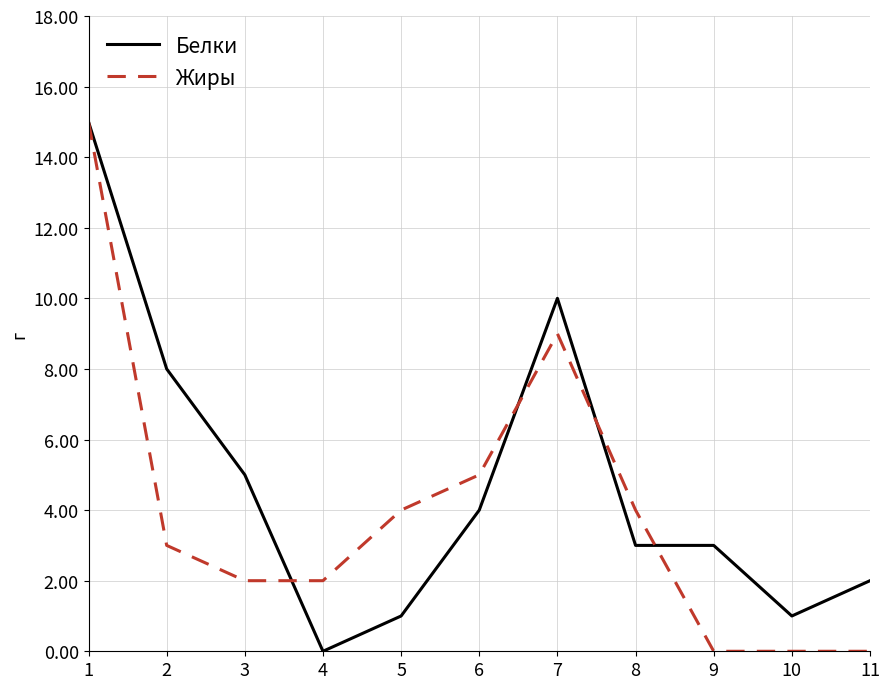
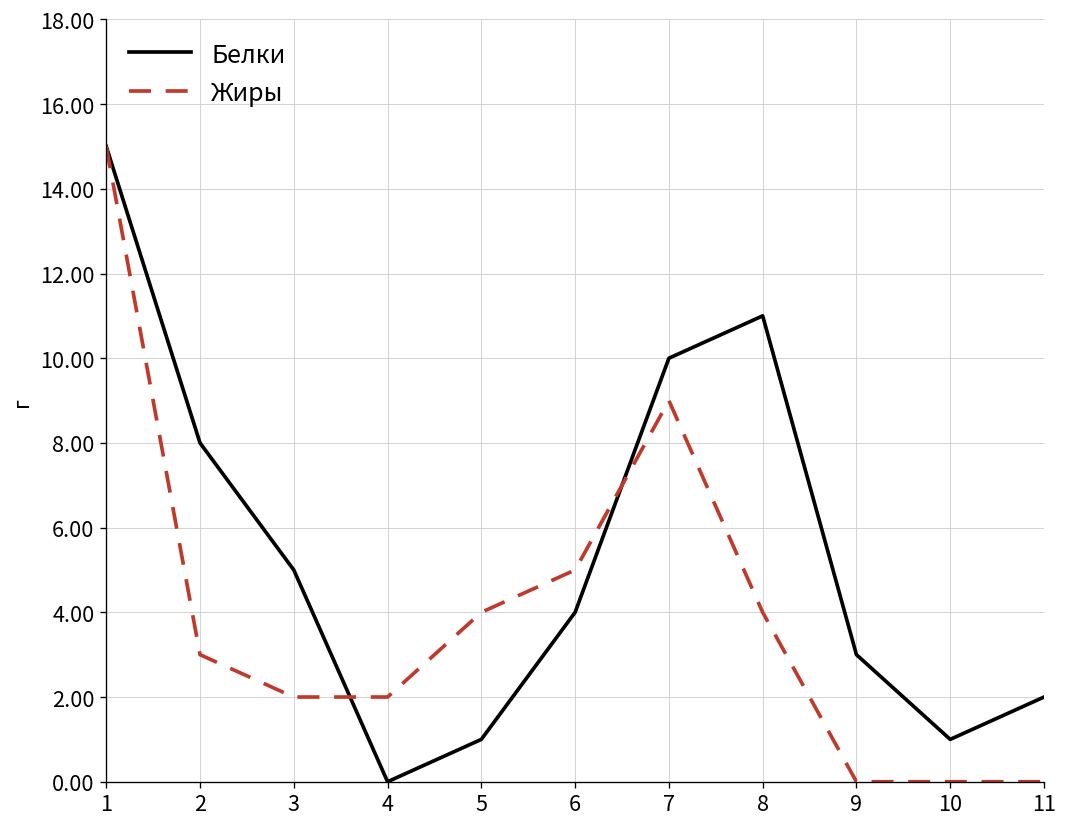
  {
    "Белки": {
      "2": 8,
      "3": 5,
      "4": 0,
      "5": 1,
      "6": 4,
      "7": 10,
-     "8": 3,
+     "8": 11,
      "9": 3,
      "10": 1,
      "11": 2
    },
    "Жиры": {
      "2": 3,
      "3": 2,
      "4": 2,
      "5": 4,
      "6": 5,
      "7": 9,
      "8": 4,
      "9": 0,
      "10": 0,
      "11": 0
    }
  }
